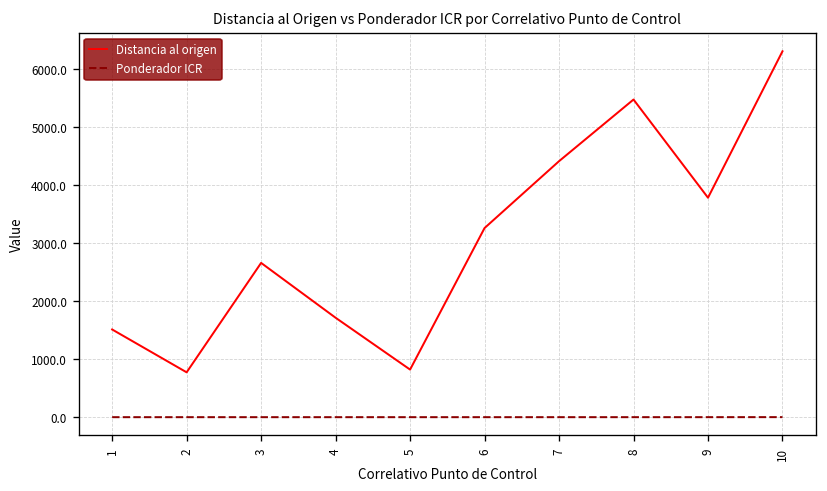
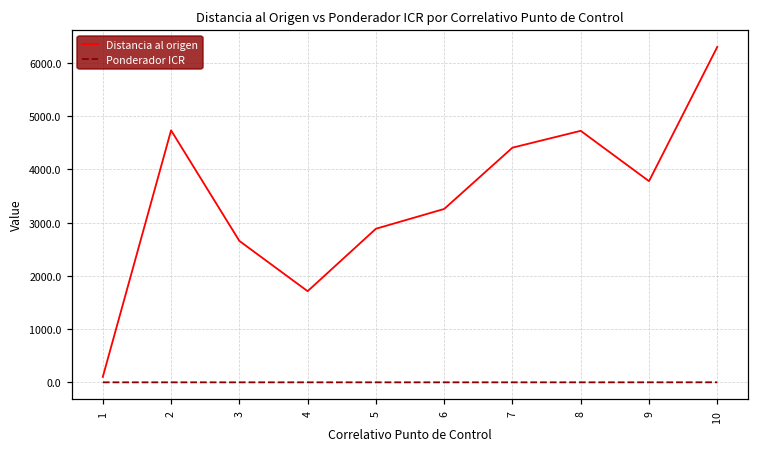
  {
    "Distancia al origen": {
-     "1": 1500,
-     "2": 800,
+     "1": 100,
+     "2": 4700,
      "3": 2700,
      "4": 1700,
-     "5": 800,
+     "5": 2900,
      "6": 3300,
      "7": 4400,
-     "8": 5500,
+     "8": 4700,
      "9": 3800,
      "10": 6300
    },
    "Ponderador ICR": {
      "1": 0,
      "2": 0,
      "3": 0,
      "4": 0,
      "5": 0,
      "6": 0,
      "7": 0,
      "8": 0,
      "9": 0,
      "10": 0
    }
  }
